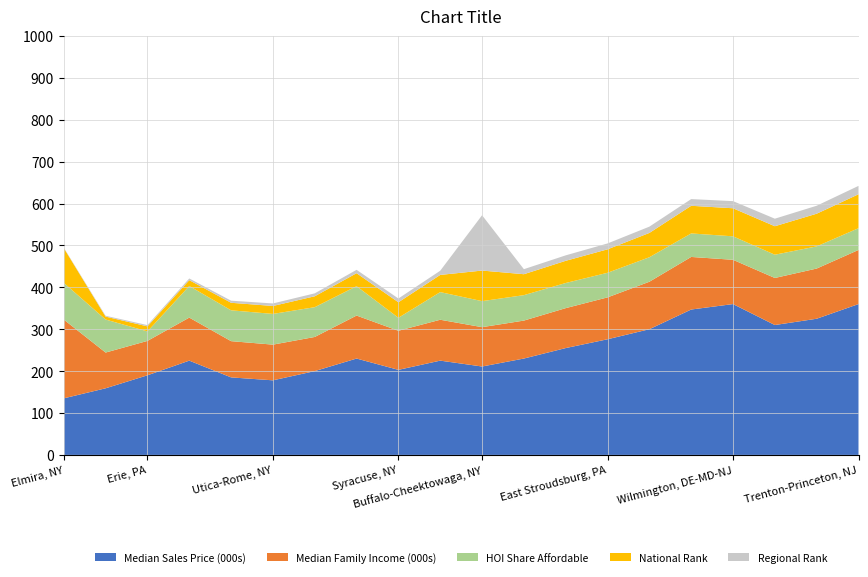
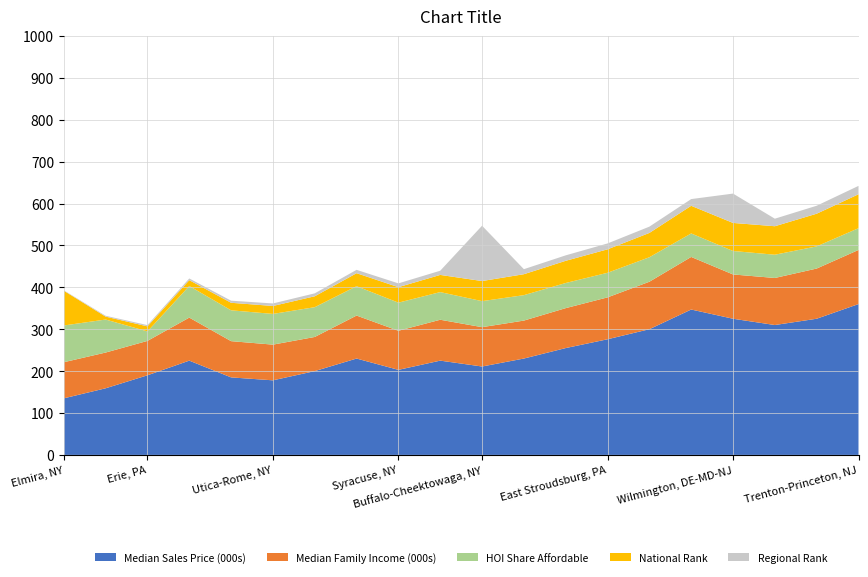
  {
    "Median Sales Price (000s)": {
-     "Wilmington, DE-MD-NJ": 360
+     "Wilmington, DE-MD-NJ": 330
    },
    "Median Family Income (000s)": {
-     "Elmira, NY": 190
+     "Elmira, NY": 90
    },
    "HOI Share Affordable": {
-     "Syracuse, NY": 30
+     "Syracuse, NY": 70
    },
    "National Rank": {
-     "Buffalo-Cheektowaga, NY": 70
+     "Buffalo-Cheektowaga, NY": 50
    },
    "Regional Rank": {
      "Syracuse, NY": 10,
      "Buffalo-Cheektowaga, NY": 130,
      "East Stroudsburg, PA": 10,
-     "Wilmington, DE-MD-NJ": 20,
+     "Wilmington, DE-MD-NJ": 70,
      "Trenton-Princeton, NJ": 20
    }
  }
